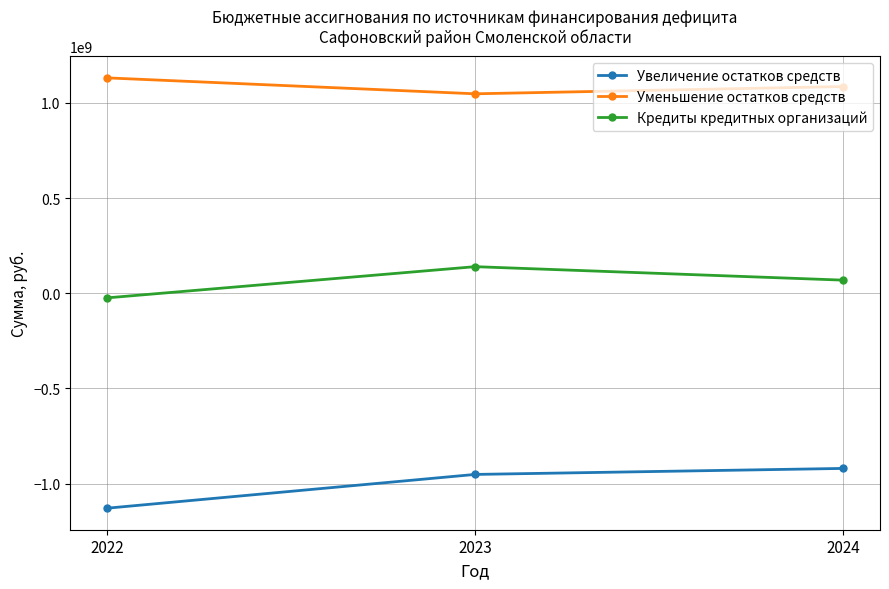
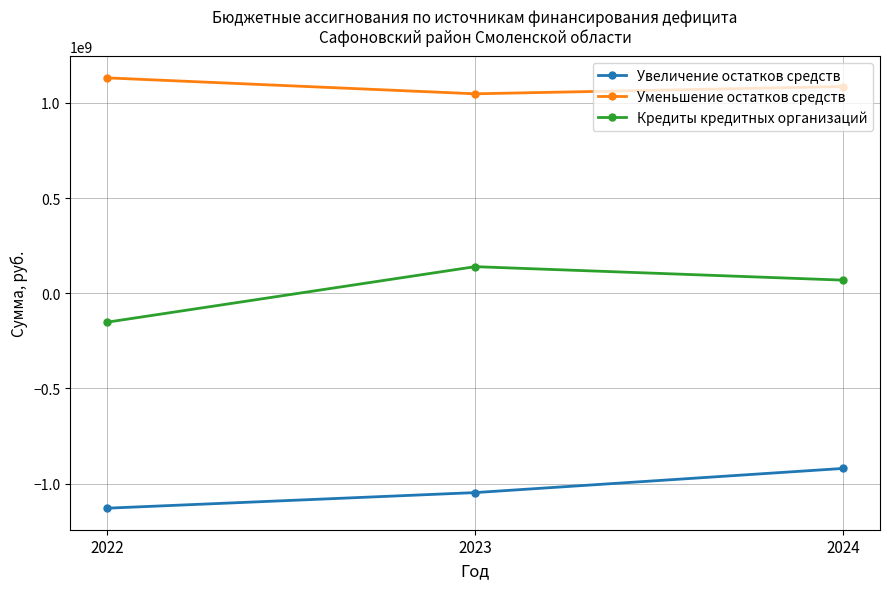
  {
    "Увеличение остатков средств": {
      "2022": -1130000000,
-     "2023": -950000000,
+     "2023": -1050000000,
      "2024": -920000000
    },
    "Уменьшение остатков средств": {
      "2022": 1130000000,
      "2023": 1050000000
    },
    "Кредиты кредитных организаций": {
-     "2022": -20000000,
+     "2022": -150000000,
      "2023": 140000000,
      "2024": 70000000
    }
  }
